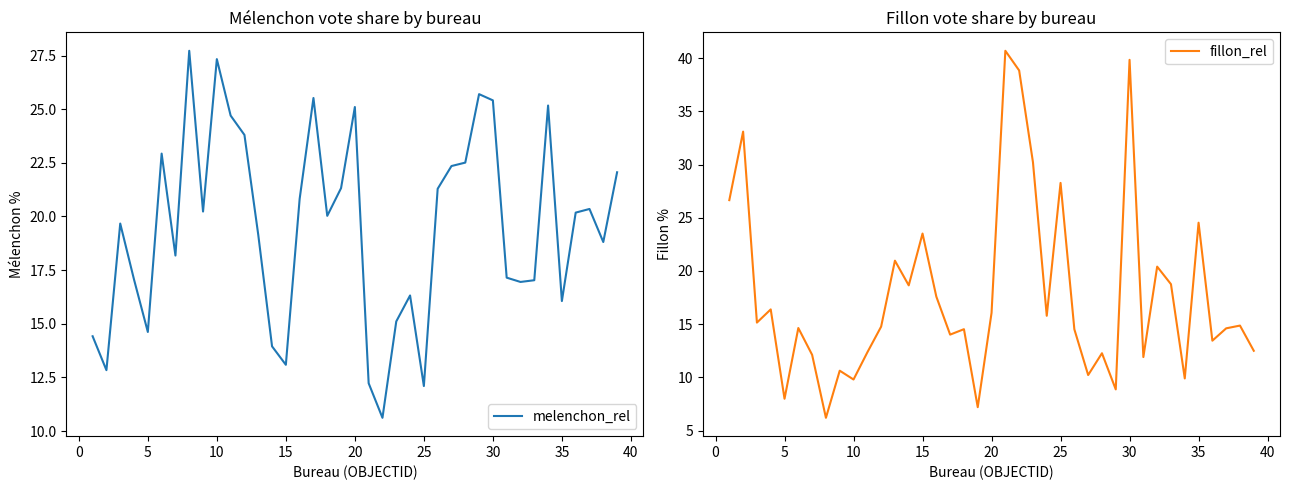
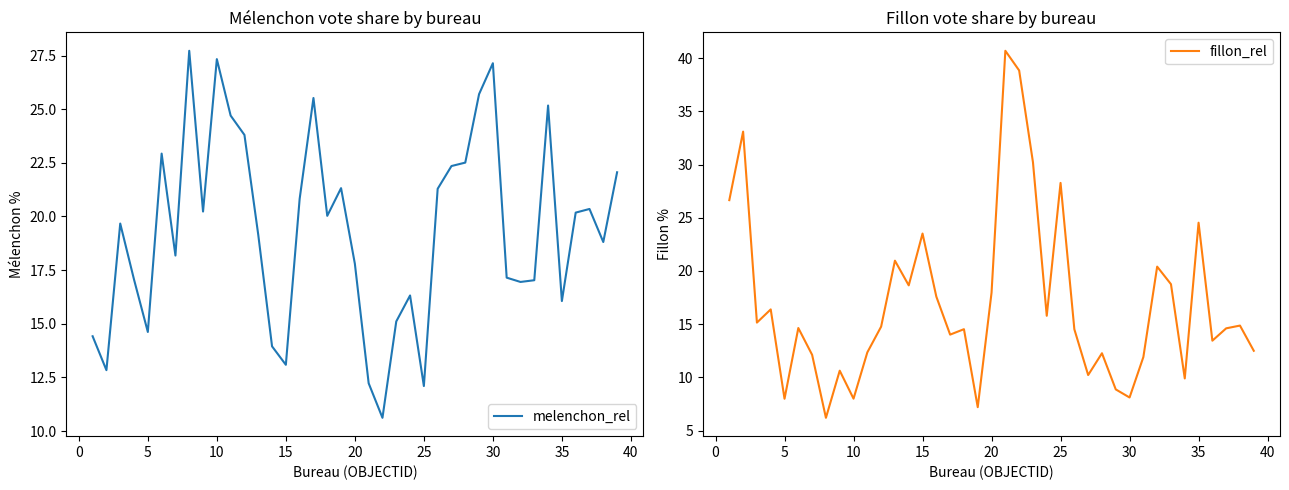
  {
    "Mélenchon vote share by bureau": {
      "5": 14.6,
      "10": 27.3,
      "15": 13.1,
-     "20": 25.1,
+     "20": 17.8,
      "25": 12.1,
-     "30": 25.4,
+     "30": 27.1,
      "35": 16.1
    },
    "Fillon vote share by bureau": {
      "5": 8.0,
-     "10": 9.8,
+     "10": 8.0,
      "15": 23.5,
-     "20": 16.1,
+     "20": 18.0,
      "25": 28.3,
-     "30": 39.9,
+     "30": 8.1,
      "35": 24.5
    }
  }
